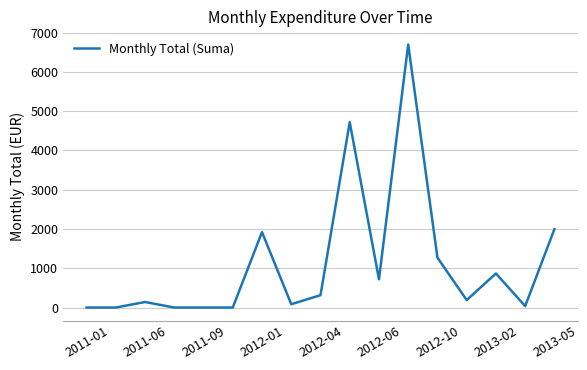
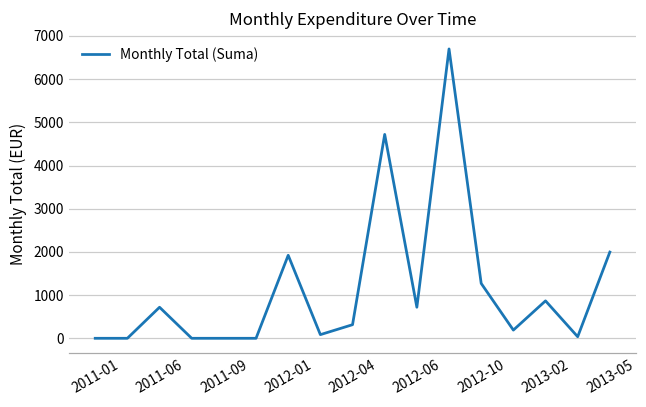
  {
    "2011-01": 0,
-   "2011-06": 100,
+   "2011-06": 700,
    "2011-09": 0,
    "2012-01": 1900,
    "2012-04": 300,
    "2012-06": 700,
    "2012-10": 1300,
    "2013-02": 900,
    "2013-05": 2000
  }
